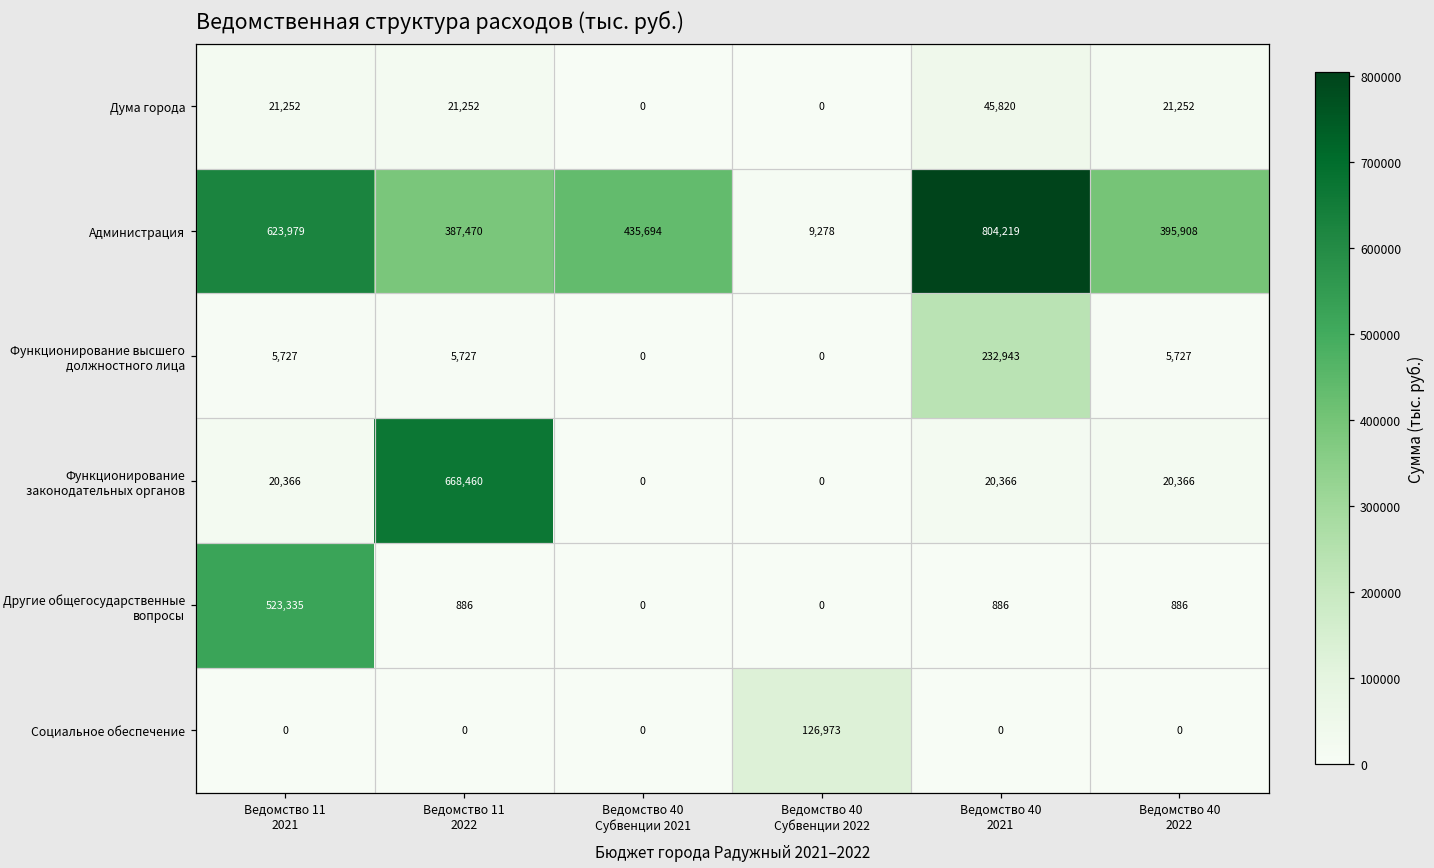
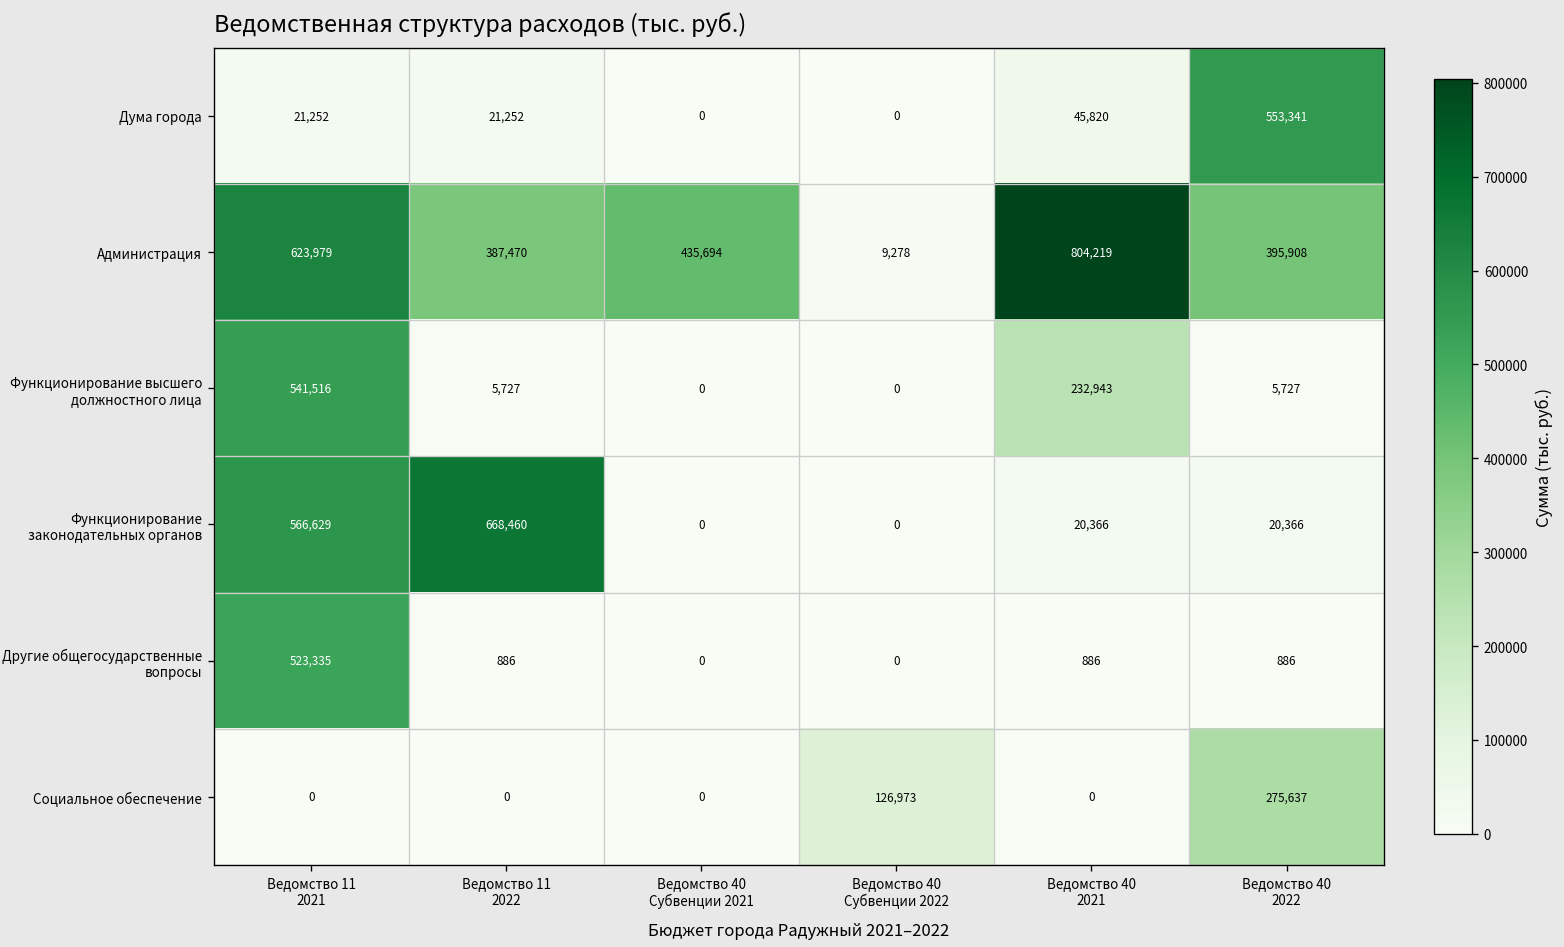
  {
    "Дума города": {
      "Ведомство 11 2021": "21,252",
      "Ведомство 11 2022": "21,252",
      "Ведомство 40 Субвенции 2021": "0",
      "Ведомство 40 Субвенции 2022": "0",
      "Ведомство 40 2021": "45,820",
-     "Ведомство 40 2022": "21,252"
+     "Ведомство 40 2022": "553,341"
    },
    "Администрация": {
      "Ведомство 11 2021": "623,979",
      "Ведомство 11 2022": "387,470",
      "Ведомство 40 Субвенции 2021": "435,694",
      "Ведомство 40 Субвенции 2022": "9,278",
      "Ведомство 40 2021": "804,219",
      "Ведомство 40 2022": "395,908"
    },
    "Функционирование высшего должностного лица": {
-     "Ведомство 11 2021": "5,727",
+     "Ведомство 11 2021": "541,516",
      "Ведомство 11 2022": "5,727",
      "Ведомство 40 Субвенции 2021": "0",
      "Ведомство 40 Субвенции 2022": "0",
      "Ведомство 40 2021": "232,943",
      "Ведомство 40 2022": "5,727"
    },
    "Функционирование законодательных органов": {
-     "Ведомство 11 2021": "20,366",
+     "Ведомство 11 2021": "566,629",
      "Ведомство 11 2022": "668,460",
      "Ведомство 40 Субвенции 2021": "0",
      "Ведомство 40 Субвенции 2022": "0",
      "Ведомство 40 2021": "20,366",
      "Ведомство 40 2022": "20,366"
    },
    "Другие общегосударственные вопросы": {
      "Ведомство 11 2021": "523,335",
      "Ведомство 11 2022": "886",
      "Ведомство 40 Субвенции 2021": "0",
      "Ведомство 40 Субвенции 2022": "0",
      "Ведомство 40 2021": "886",
      "Ведомство 40 2022": "886"
    },
    "Социальное обеспечение": {
      "Ведомство 11 2021": "0",
      "Ведомство 11 2022": "0",
      "Ведомство 40 Субвенции 2021": "0",
      "Ведомство 40 Субвенции 2022": "126,973",
      "Ведомство 40 2021": "0",
-     "Ведомство 40 2022": "0"
+     "Ведомство 40 2022": "275,637"
    }
  }
